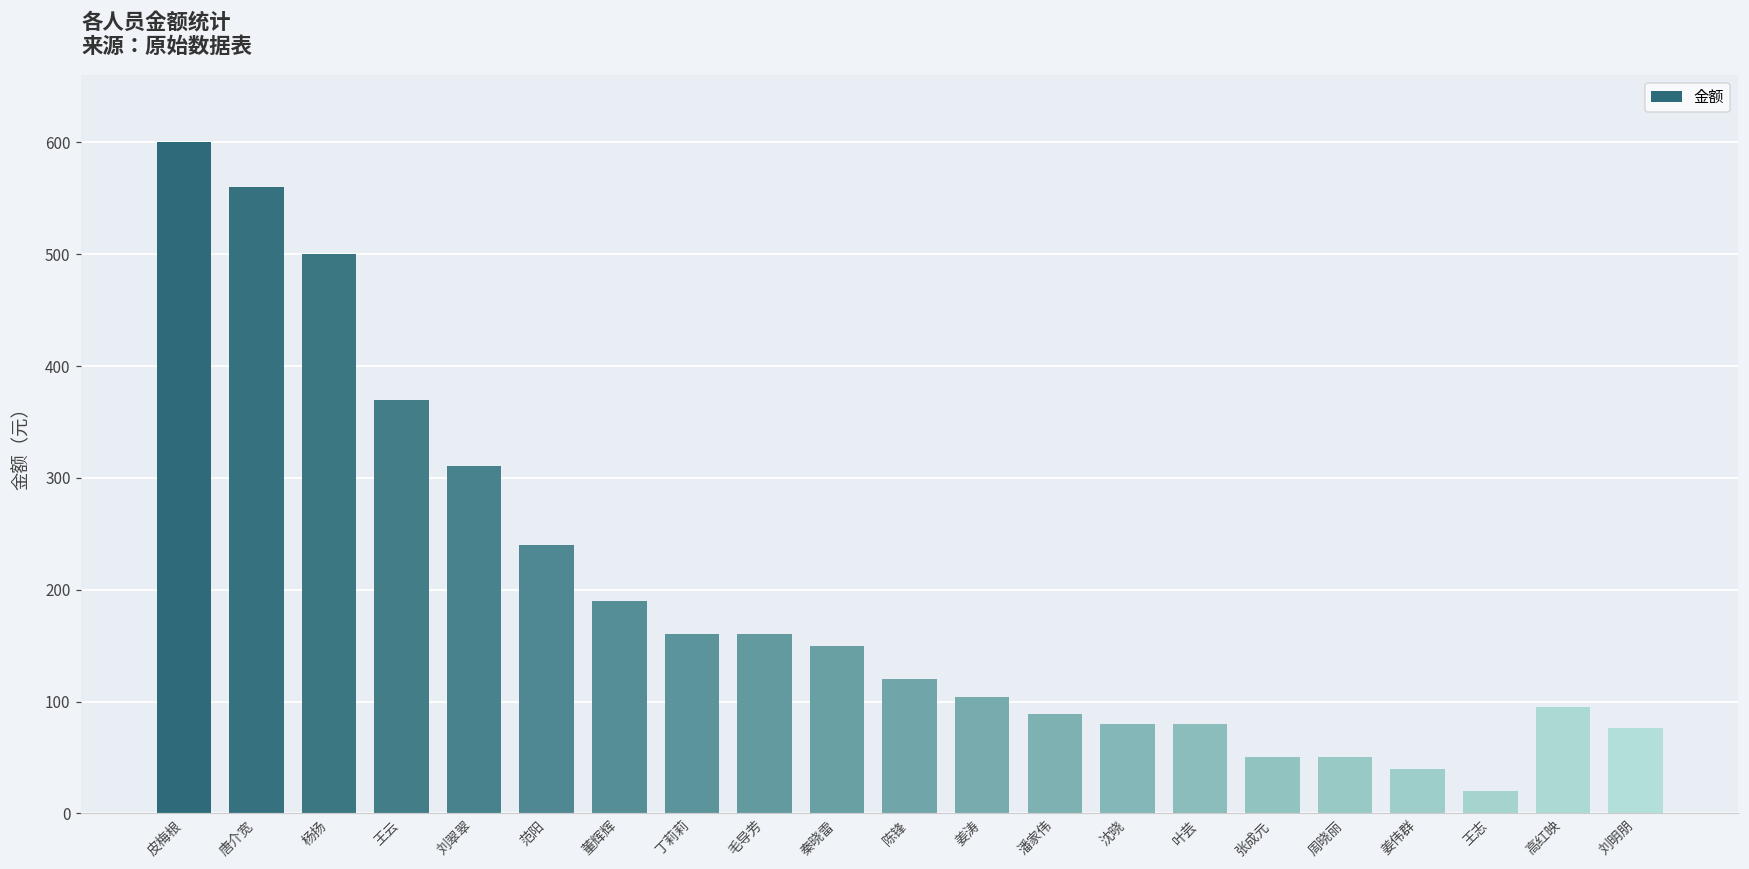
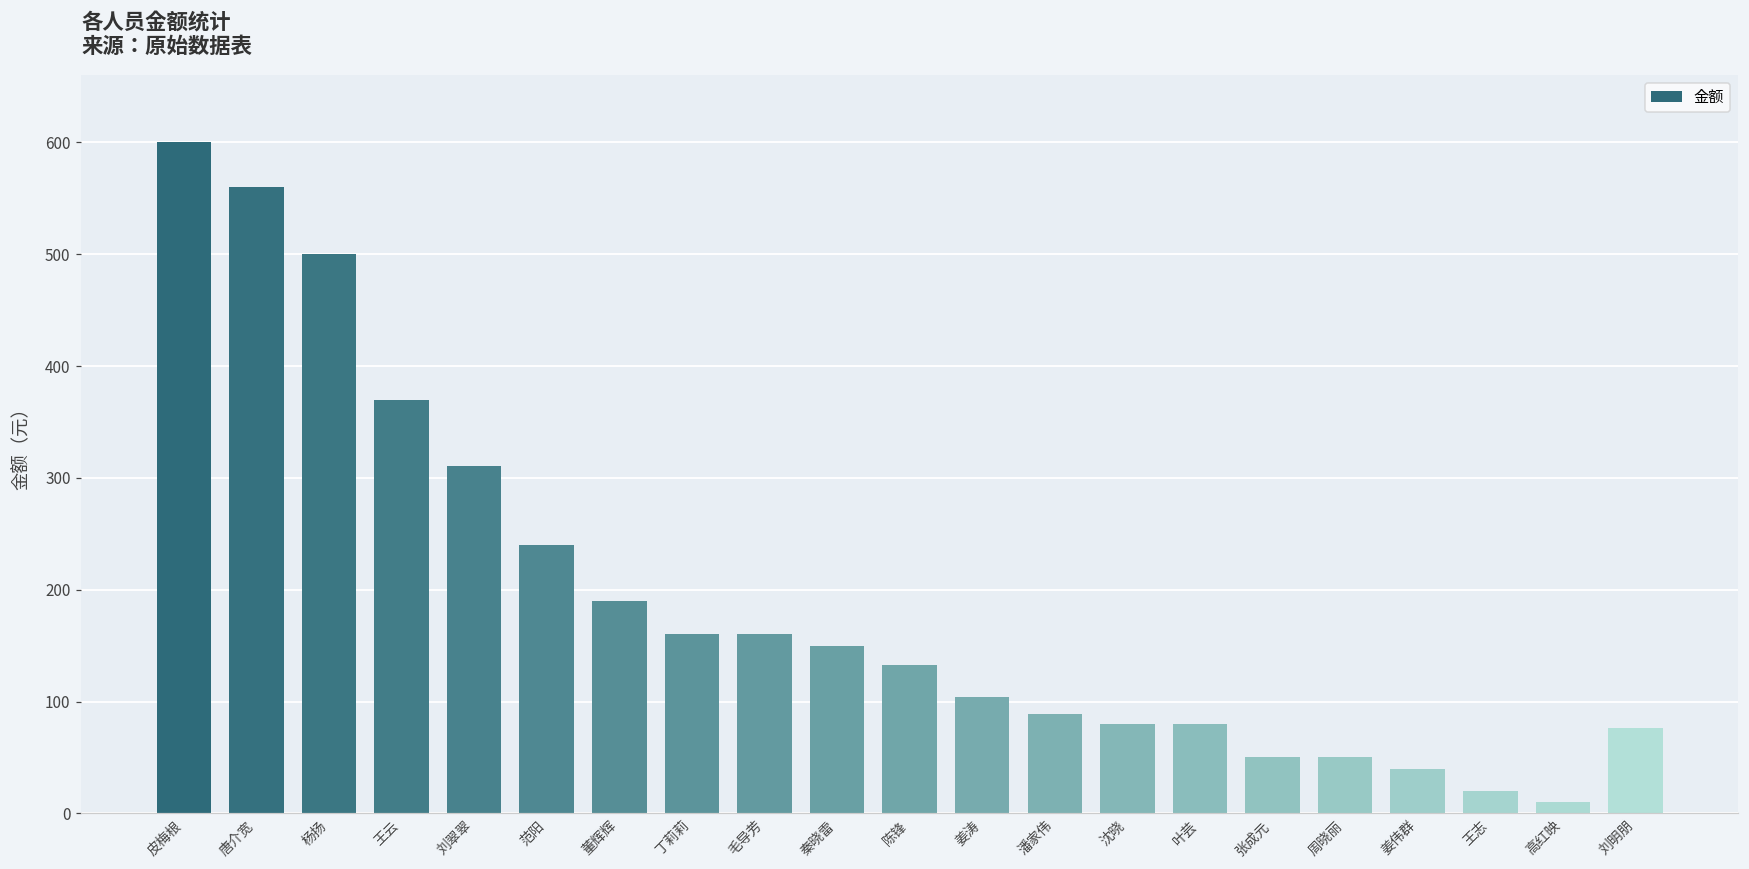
  {
    "皮梅根": 600,
    "唐介宽": 560,
    "杨扬": 500,
    "王云": 370,
    "刘翠翠": 311,
    "范阳": 240,
    "董辉辉": 190,
    "丁莉莉": 160,
    "毛导芳": 160,
    "秦晓雷": 150,
-   "陈锋": 120,
+   "陈锋": 133,
    "姜涛": 104,
    "潘家伟": 89,
    "沈晓": 80,
    "叶芸": 80,
    "张成元": 50,
    "周晓丽": 50,
    "姜伟群": 40,
    "王志": 20,
-   "高红映": 95,
+   "高红映": 10,
    "刘明朋": 76
  }
